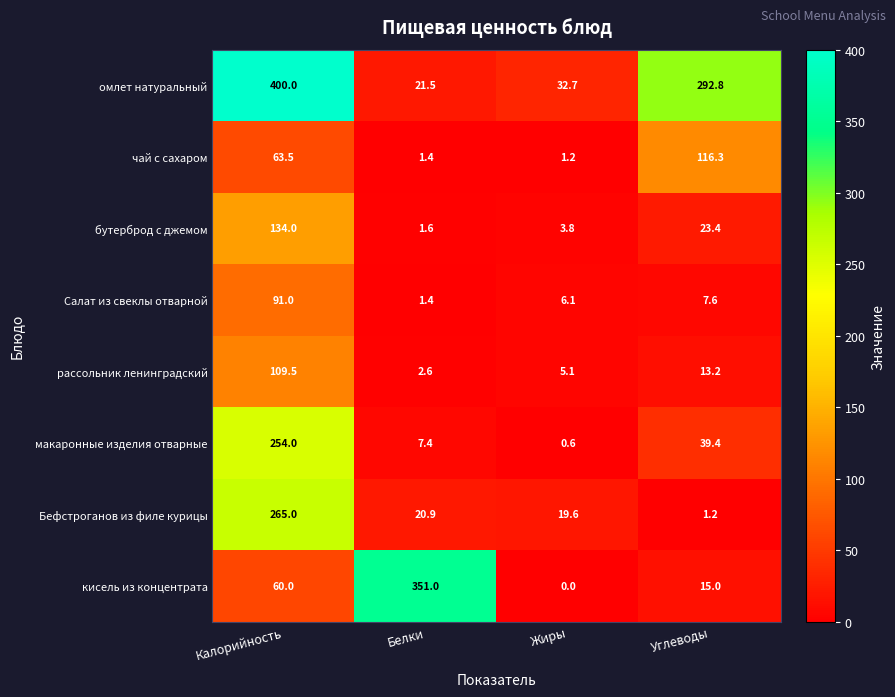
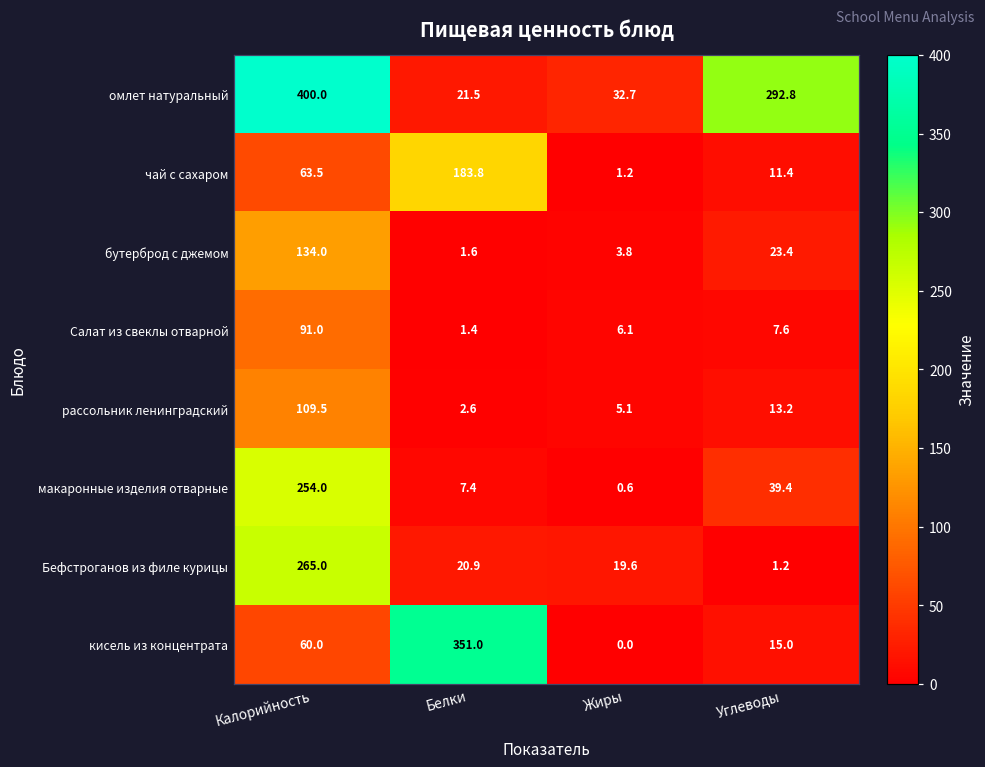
  {
    "омлет натуральный": {
      "Калорийность": 400.0,
      "Белки": 21.5,
      "Жиры": 32.7,
      "Углеводы": 292.8
    },
    "чай с сахаром": {
      "Калорийность": 63.5,
-     "Белки": 1.4,
+     "Белки": 183.8,
      "Жиры": 1.2,
-     "Углеводы": 116.3
+     "Углеводы": 11.4
    },
    "бутерброд с джемом": {
      "Калорийность": 134.0,
      "Белки": 1.6,
      "Жиры": 3.8,
      "Углеводы": 23.4
    },
    "Салат из свеклы отварной": {
      "Калорийность": 91.0,
      "Белки": 1.4,
      "Жиры": 6.1,
      "Углеводы": 7.6
    },
    "рассольник ленинградский": {
      "Калорийность": 109.5,
      "Белки": 2.6,
      "Жиры": 5.1,
      "Углеводы": 13.2
    },
    "макаронные изделия отварные": {
      "Калорийность": 254.0,
      "Белки": 7.4,
      "Жиры": 0.6,
      "Углеводы": 39.4
    },
    "Бефстроганов из филе курицы": {
      "Калорийность": 265.0,
      "Белки": 20.9,
      "Жиры": 19.6,
      "Углеводы": 1.2
    },
    "кисель из концентрата": {
      "Калорийность": 60.0,
      "Белки": 351.0,
      "Жиры": 0.0,
      "Углеводы": 15.0
    }
  }
